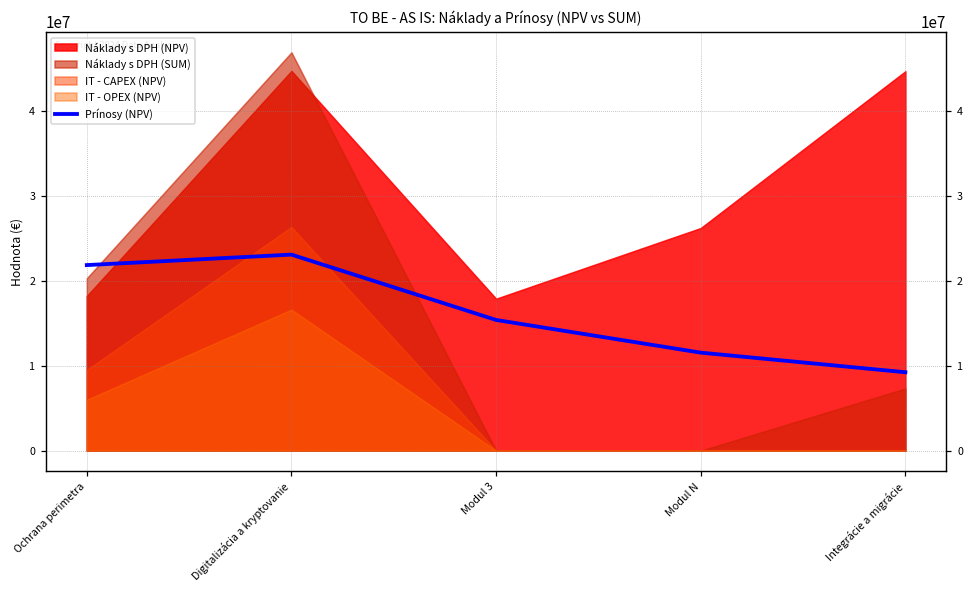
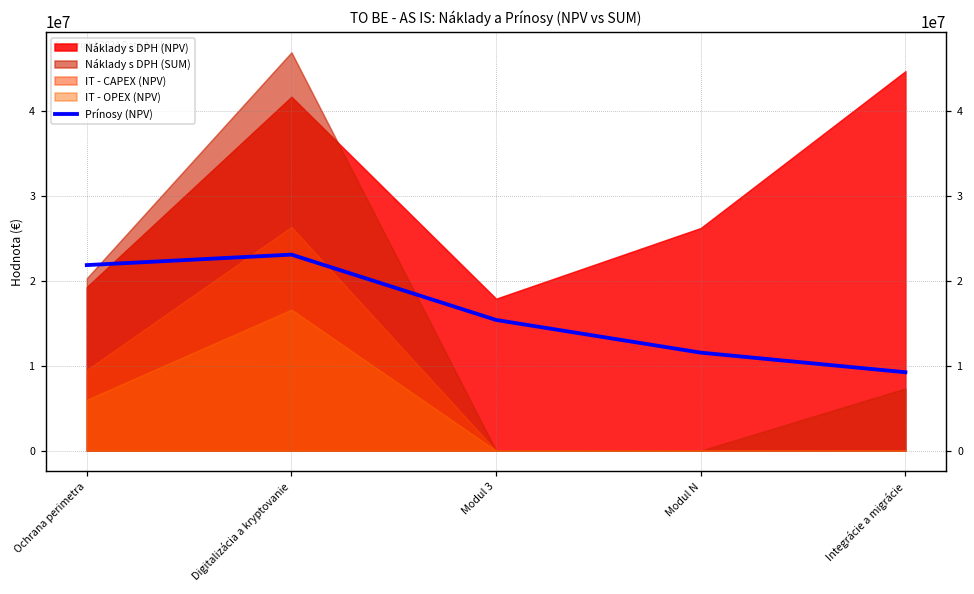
  {
    "Náklady s DPH (NPV)": {
-     "Ochrana perimetra": 18000000,
-     "Digitalizácia a kryptovanie": 45000000,
+     "Ochrana perimetra": 19000000,
+     "Digitalizácia a kryptovanie": 42000000,
      "Modul 3": 18000000,
      "Modul N": 26000000,
      "Integrácie a migrácie": 45000000
    },
    "Prínosy (NPV)": {
      "Ochrana perimetra": 22000000,
      "Digitalizácia a kryptovanie": 23000000,
      "Modul 3": 15000000,
      "Modul N": 12000000,
      "Integrácie a migrácie": 9000000
    },
    "Náklady s DPH (SUM)": {
      "Ochrana perimetra": 20000000,
      "Digitalizácia a kryptovanie": 47000000,
      "Integrácie a migrácie": 7000000
    }
  }
